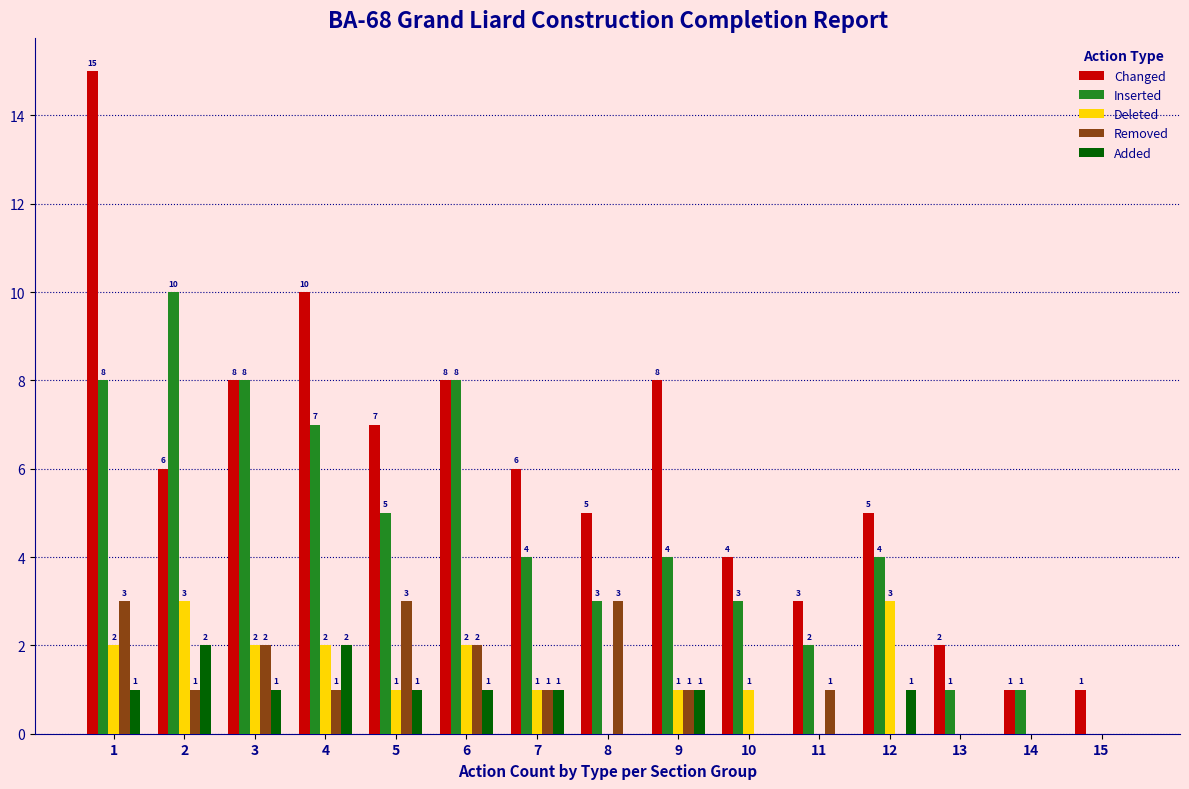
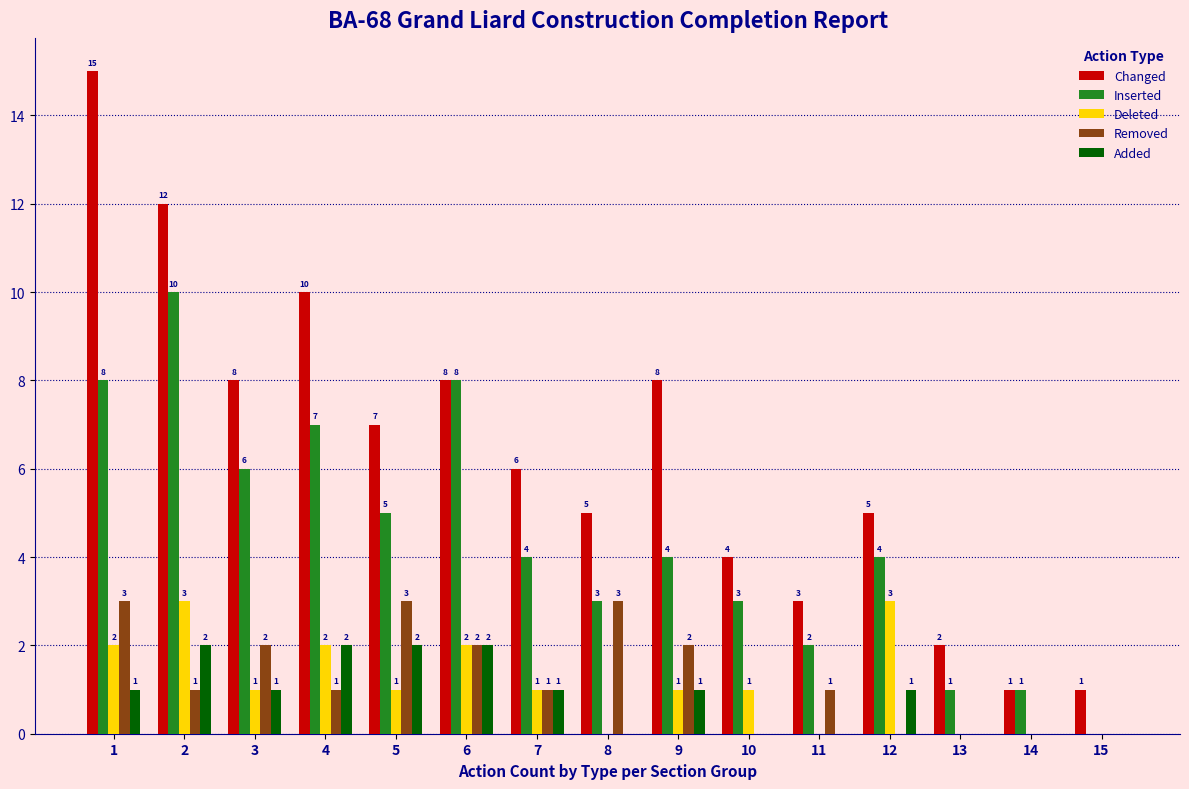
  {
    "Changed": {
      "1": 15,
-     "2": 6,
+     "2": 12,
      "3": 8,
      "4": 10,
      "5": 7,
      "6": 8,
      "7": 6,
      "8": 5,
      "9": 8,
      "10": 4,
      "11": 3,
      "12": 5,
      "13": 2,
      "14": 1,
      "15": 1
    },
    "Inserted": {
      "1": 8,
      "2": 10,
-     "3": 8,
+     "3": 6,
      "4": 7,
      "5": 5,
      "6": 8,
      "7": 4,
      "8": 3,
      "9": 4,
      "10": 3,
      "11": 2,
      "12": 4,
      "13": 1,
      "14": 1
    },
    "Deleted": {
      "1": 2,
      "2": 3,
-     "3": 2,
+     "3": 1,
      "4": 2,
      "5": 1,
      "6": 2,
      "7": 1,
      "9": 1,
      "10": 1,
      "12": 3
    },
    "Removed": {
      "1": 3,
      "2": 1,
      "3": 2,
      "4": 1,
      "5": 3,
      "6": 2,
      "7": 1,
      "8": 3,
-     "9": 1,
+     "9": 2,
      "11": 1
    },
    "Added": {
      "1": 1,
      "2": 2,
      "3": 1,
      "4": 2,
-     "5": 1,
-     "6": 1,
+     "5": 2,
+     "6": 2,
      "7": 1,
      "9": 1,
      "12": 1
    }
  }
